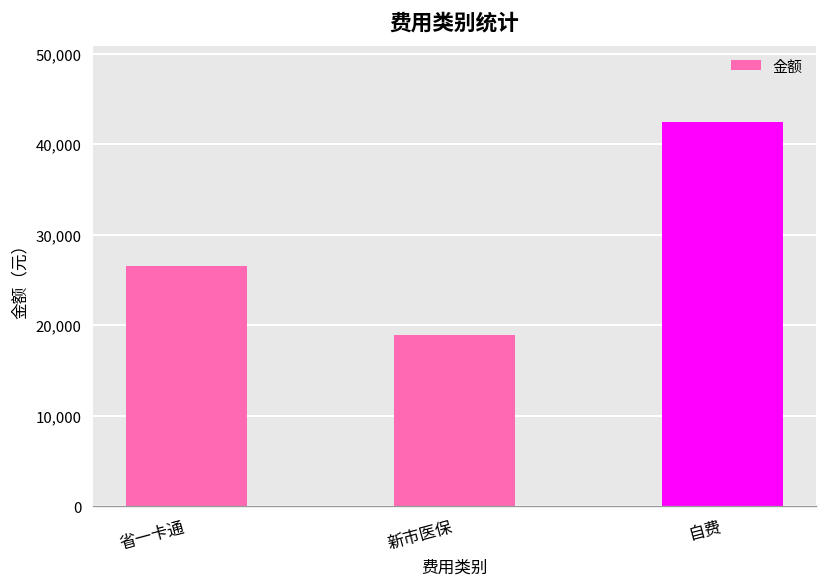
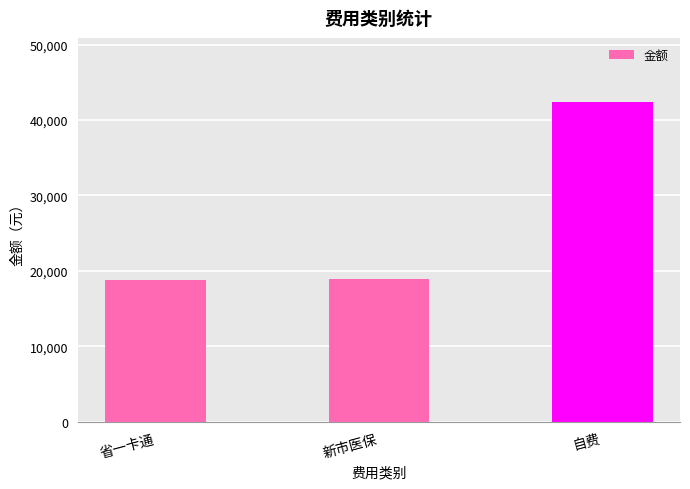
  {
-   "省一卡通": "27,000",
+   "省一卡通": "19,000",
    "新市医保": "19,000",
    "自费": "42,000"
  }
